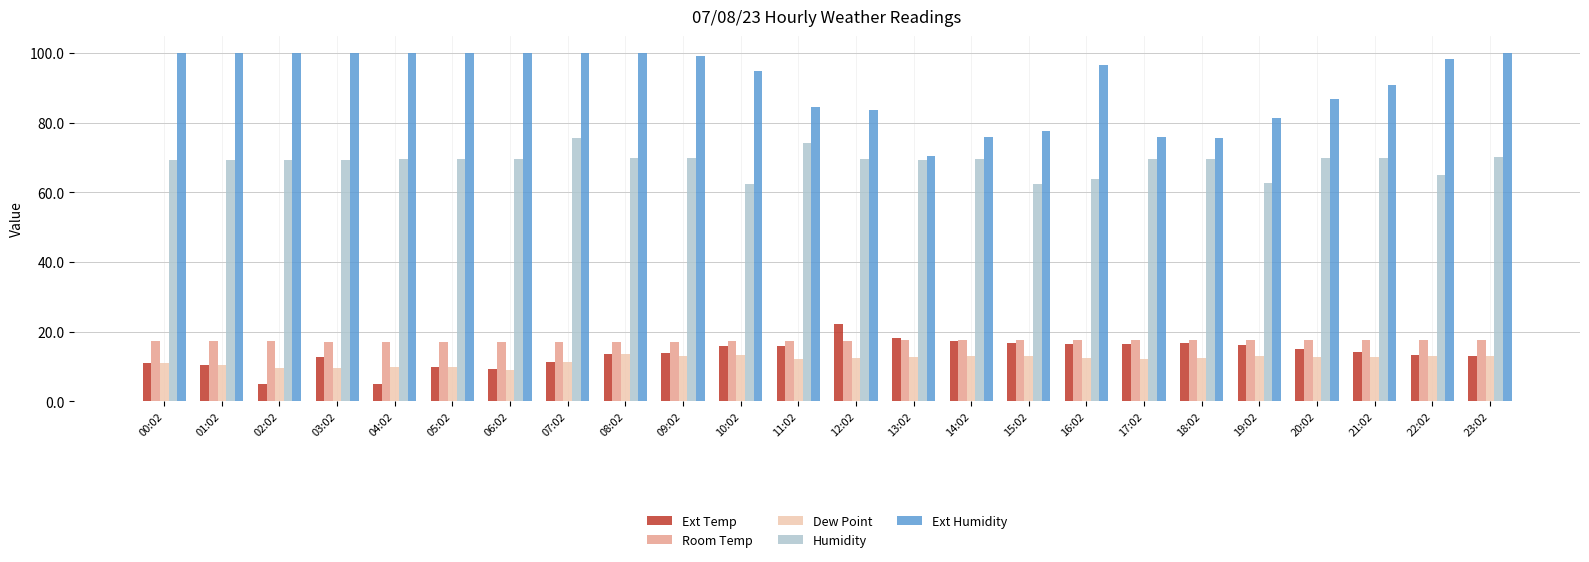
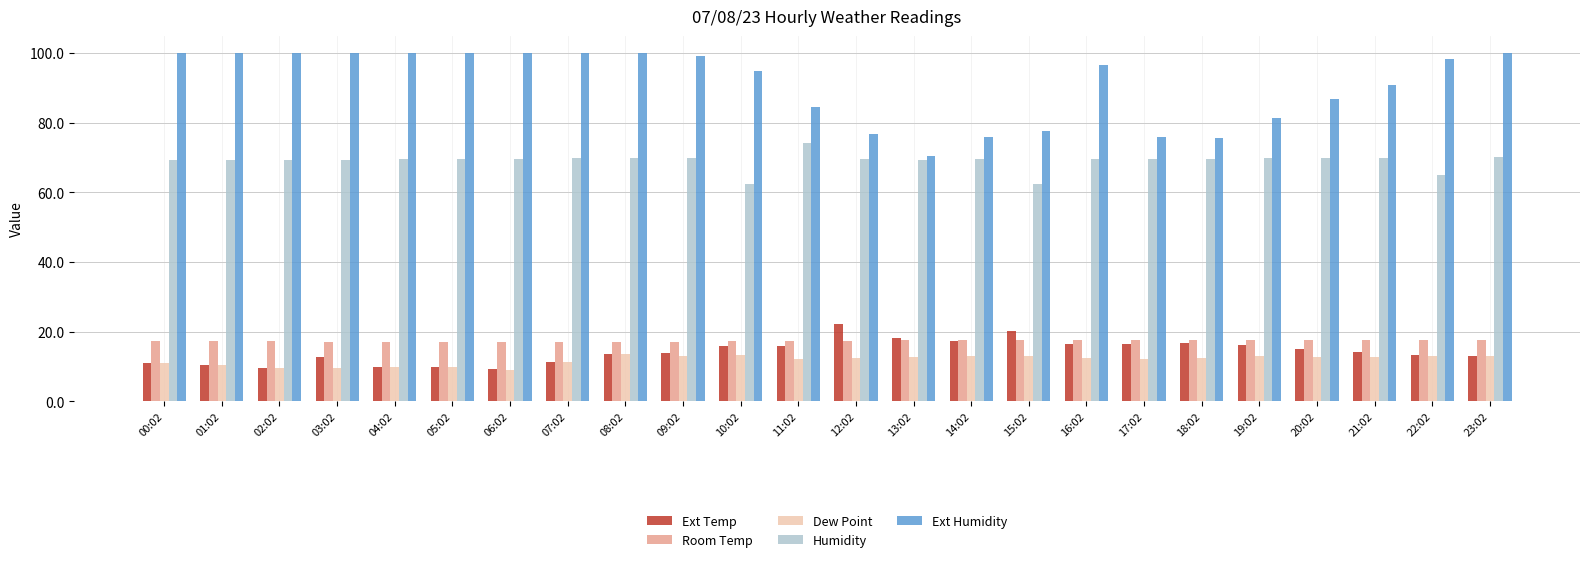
  {
    "Ext Temp": {
      "00:02": 11,
      "01:02": 10,
-     "02:02": 5,
+     "02:02": 9,
      "03:02": 13,
-     "04:02": 5,
+     "04:02": 10,
      "05:02": 10,
      "06:02": 9,
      "07:02": 11,
      "08:02": 14,
      "09:02": 14,
      "10:02": 16,
      "11:02": 16,
      "12:02": 22,
      "13:02": 18,
      "14:02": 17,
-     "15:02": 17,
+     "15:02": 20,
      "16:02": 17,
      "17:02": 16,
      "18:02": 17,
      "19:02": 16,
      "20:02": 15,
      "21:02": 14,
      "22:02": 13,
      "23:02": 13
    },
    "Humidity": {
      "00:02": 69,
      "01:02": 69,
      "02:02": 69,
      "03:02": 69,
      "04:02": 69,
      "05:02": 69,
      "06:02": 69,
-     "07:02": 76,
+     "07:02": 70,
      "08:02": 70,
      "09:02": 70,
      "10:02": 63,
      "11:02": 74,
      "12:02": 70,
      "13:02": 69,
      "14:02": 70,
      "15:02": 62,
-     "16:02": 64,
+     "16:02": 70,
      "17:02": 70,
      "18:02": 70,
-     "19:02": 63,
+     "19:02": 70,
      "20:02": 70,
      "21:02": 70,
      "22:02": 65,
      "23:02": 70
    },
    "Ext Humidity": {
      "00:02": 100,
      "01:02": 100,
      "02:02": 100,
      "03:02": 100,
      "04:02": 100,
      "05:02": 100,
      "06:02": 100,
      "07:02": 100,
      "08:02": 100,
      "09:02": 99,
      "10:02": 95,
      "11:02": 85,
-     "12:02": 84,
+     "12:02": 77,
      "13:02": 70,
      "14:02": 76,
      "15:02": 78,
      "16:02": 97,
      "17:02": 76,
      "18:02": 76,
      "19:02": 81,
      "20:02": 87,
      "21:02": 91,
      "22:02": 98,
      "23:02": 100
    }
  }
